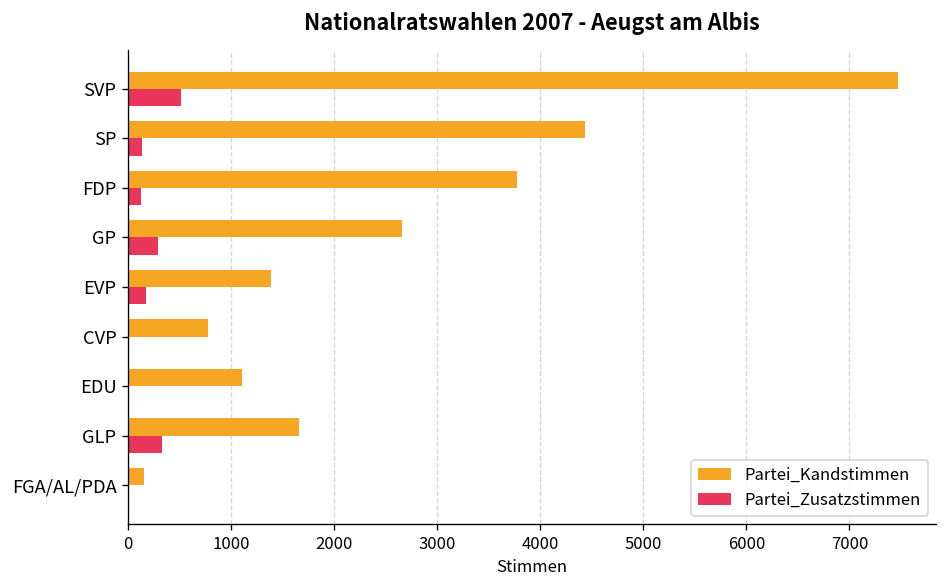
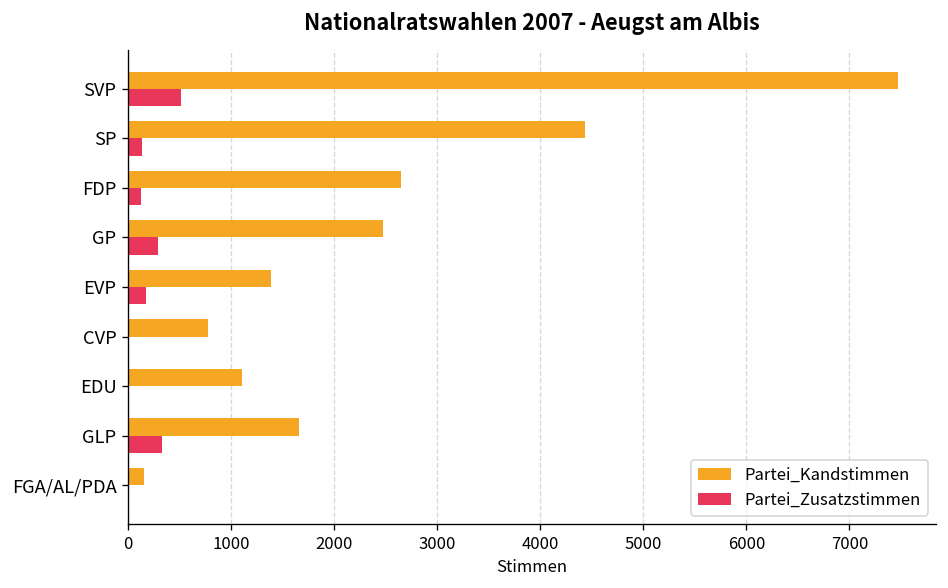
  {
    "Partei_Kandstimmen": {
      "SVP": 7500,
      "SP": 4400,
-     "FDP": 3800,
-     "GP": 2700,
+     "FDP": 2600,
+     "GP": 2500,
      "EVP": 1400,
      "CVP": 800,
      "EDU": 1100,
      "GLP": 1700,
      "FGA/AL/PDA": 200
    },
    "Partei_Zusatzstimmen": {
      "SVP": 500,
      "SP": 100,
      "FDP": 100,
      "GP": 300,
      "EVP": 200,
      "CVP": 0,
      "EDU": 0,
      "GLP": 300,
      "FGA/AL/PDA": 0
    }
  }
